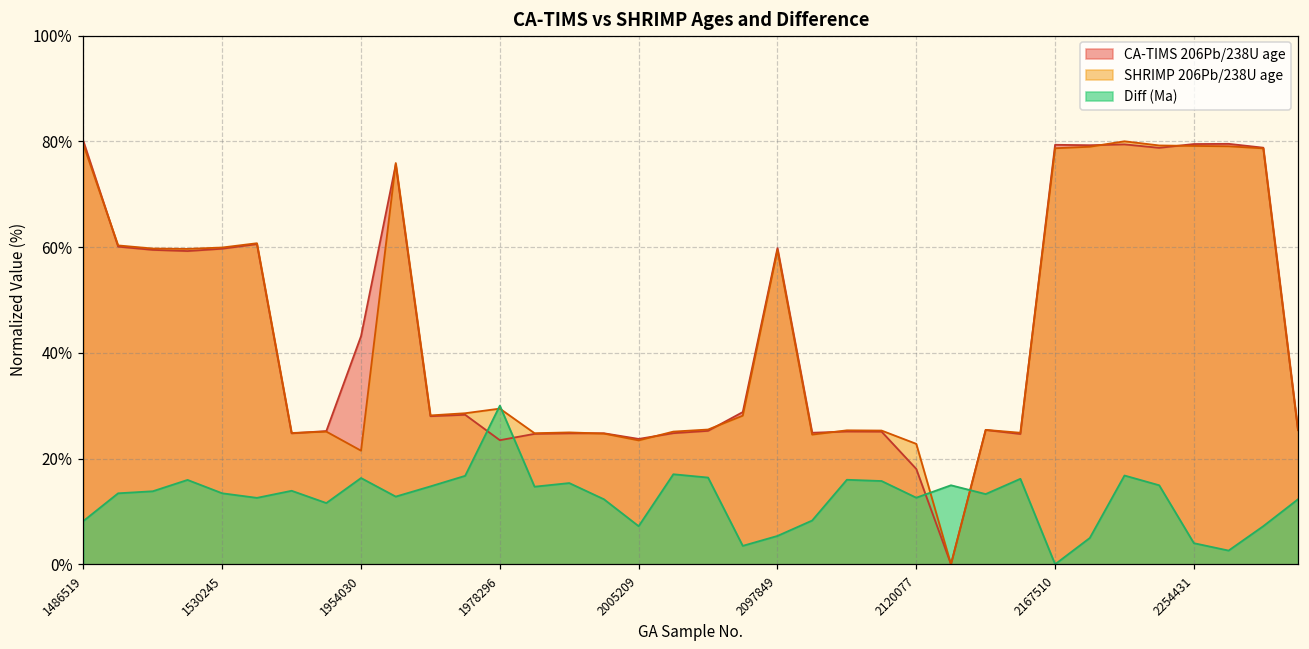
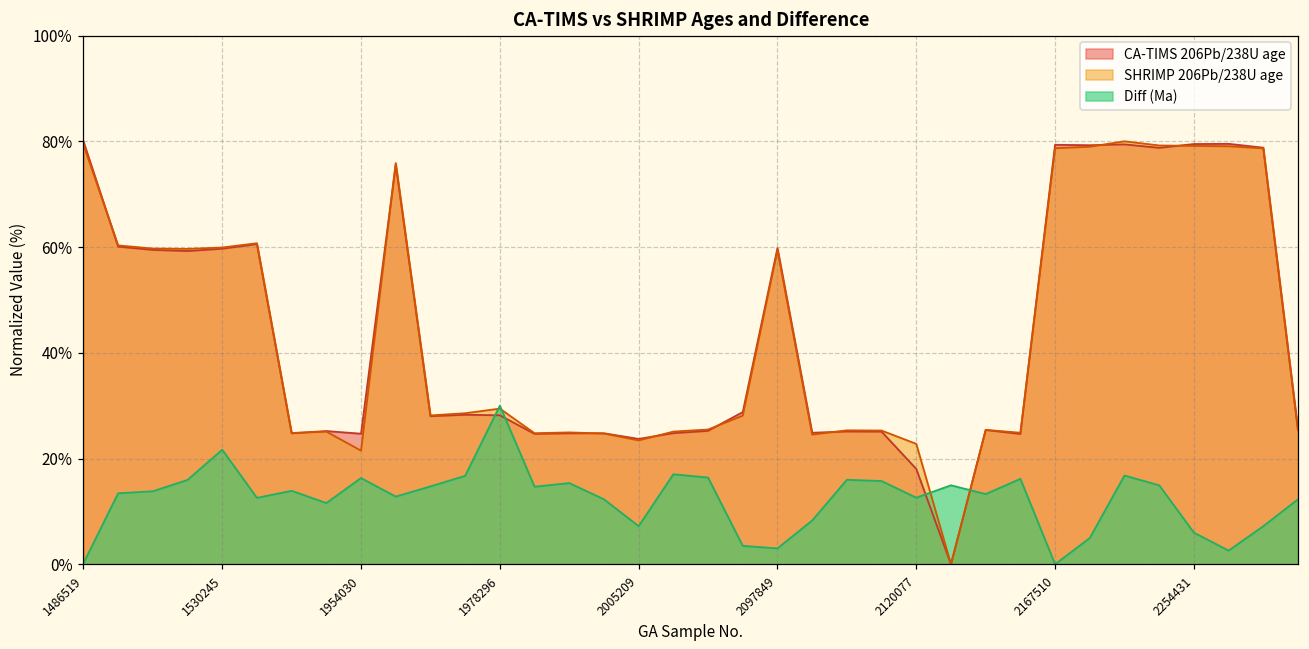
  {
    "CA-TIMS 206Pb/238U age": {
      "1486519": "80%",
-     "1954030": "43%",
-     "1978296": "23%",
+     "1954030": "25%",
+     "1978296": "28%",
      "2120077": "18%",
      "2167510": "79%"
    },
    "SHRIMP 206Pb/238U age": {
      "1486519": "79%",
      "1954030": "21%",
      "1978296": "29%",
      "2120077": "23%",
      "2167510": "79%"
    },
    "Diff (Ma)": {
-     "1486519": "8%",
-     "1530245": "13%",
+     "1486519": "0%",
+     "1530245": "22%",
      "1954030": "16%",
      "1978296": "30%",
      "2005209": "7%",
-     "2097849": "5%",
+     "2097849": "3%",
      "2120077": "13%",
      "2167510": "0%",
-     "2254431": "4%"
+     "2254431": "6%"
    }
  }
